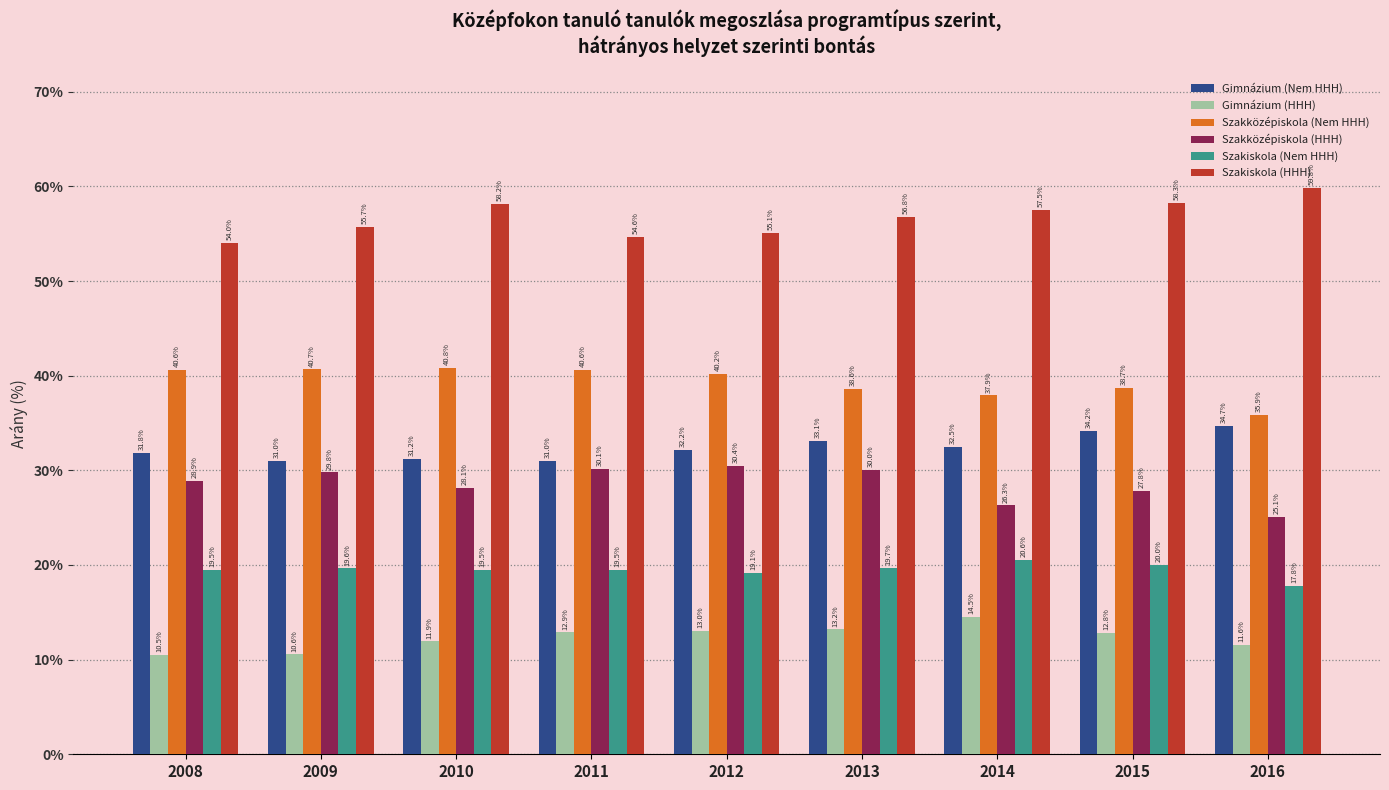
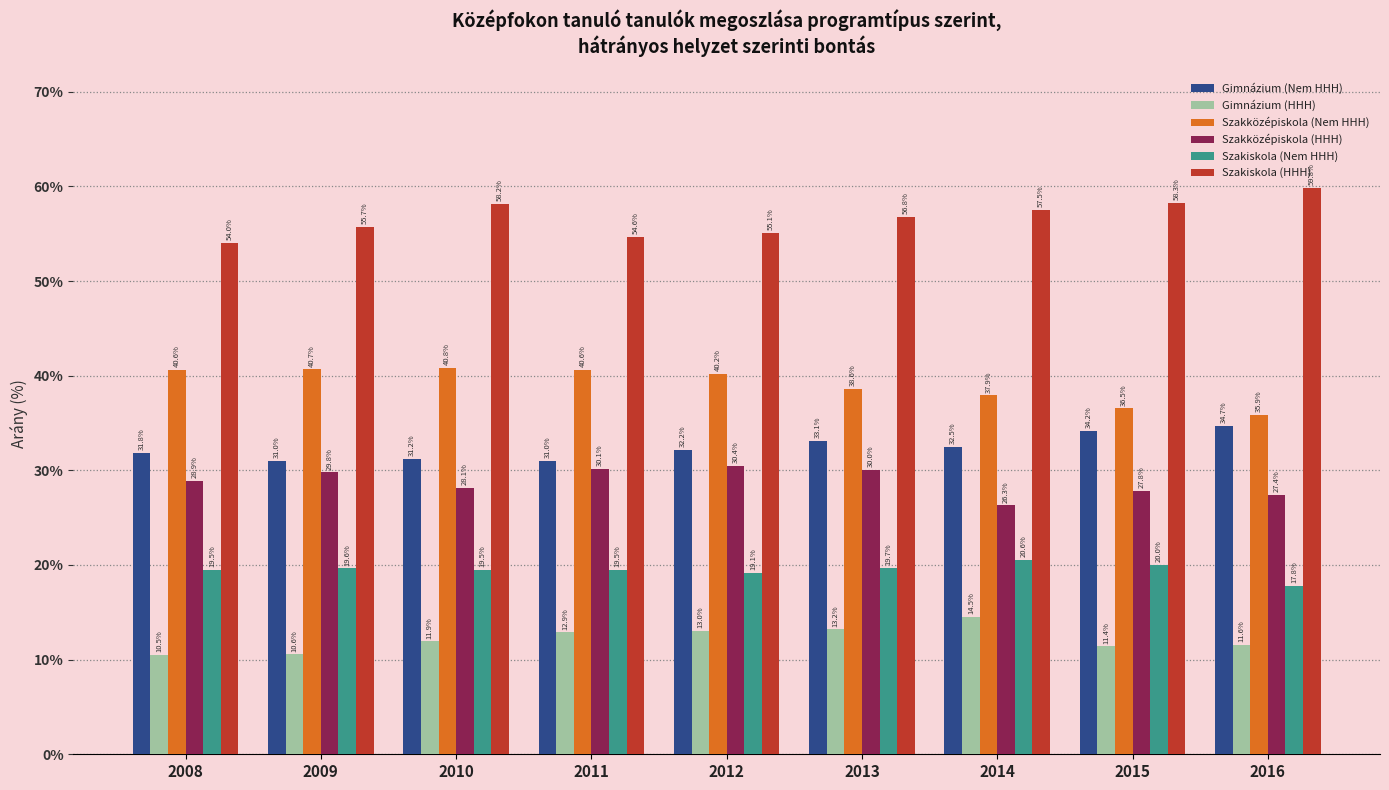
  {
    "Gimnázium (Nem HHH)": {
      "2008": "31.8%",
      "2009": "31.0%",
      "2010": "31.2%",
      "2011": "31.0%",
      "2012": "32.2%",
      "2013": "33.1%",
      "2014": "32.5%",
      "2015": "34.2%",
      "2016": "34.7%"
    },
    "Gimnázium (HHH)": {
      "2008": "10.5%",
      "2009": "10.6%",
      "2010": "11.9%",
      "2011": "12.9%",
      "2012": "13.0%",
      "2013": "13.2%",
      "2014": "14.5%",
-     "2015": "12.8%",
+     "2015": "11.4%",
      "2016": "11.6%"
    },
    "Szakközépiskola (Nem HHH)": {
      "2008": "40.6%",
      "2009": "40.7%",
      "2010": "40.8%",
      "2011": "40.6%",
      "2012": "40.2%",
      "2013": "38.6%",
      "2014": "37.9%",
-     "2015": "38.7%",
+     "2015": "36.5%",
      "2016": "35.9%"
    },
    "Szakközépiskola (HHH)": {
      "2008": "28.9%",
      "2009": "29.8%",
      "2010": "28.1%",
      "2011": "30.1%",
      "2012": "30.4%",
      "2013": "30.0%",
      "2014": "26.3%",
      "2015": "27.8%",
-     "2016": "25.1%"
+     "2016": "27.4%"
    },
    "Szakiskola (Nem HHH)": {
      "2008": "19.5%",
      "2009": "19.6%",
      "2010": "19.5%",
      "2011": "19.5%",
      "2012": "19.1%",
      "2013": "19.7%",
      "2014": "20.6%",
      "2015": "20.0%",
      "2016": "17.8%"
    },
    "Szakiskola (HHH)": {
      "2008": "54.0%",
      "2009": "55.7%",
      "2010": "58.2%",
      "2011": "54.6%",
      "2012": "55.1%",
      "2013": "56.8%",
      "2014": "57.5%",
      "2015": "58.3%",
      "2016": "59.8%"
    }
  }
